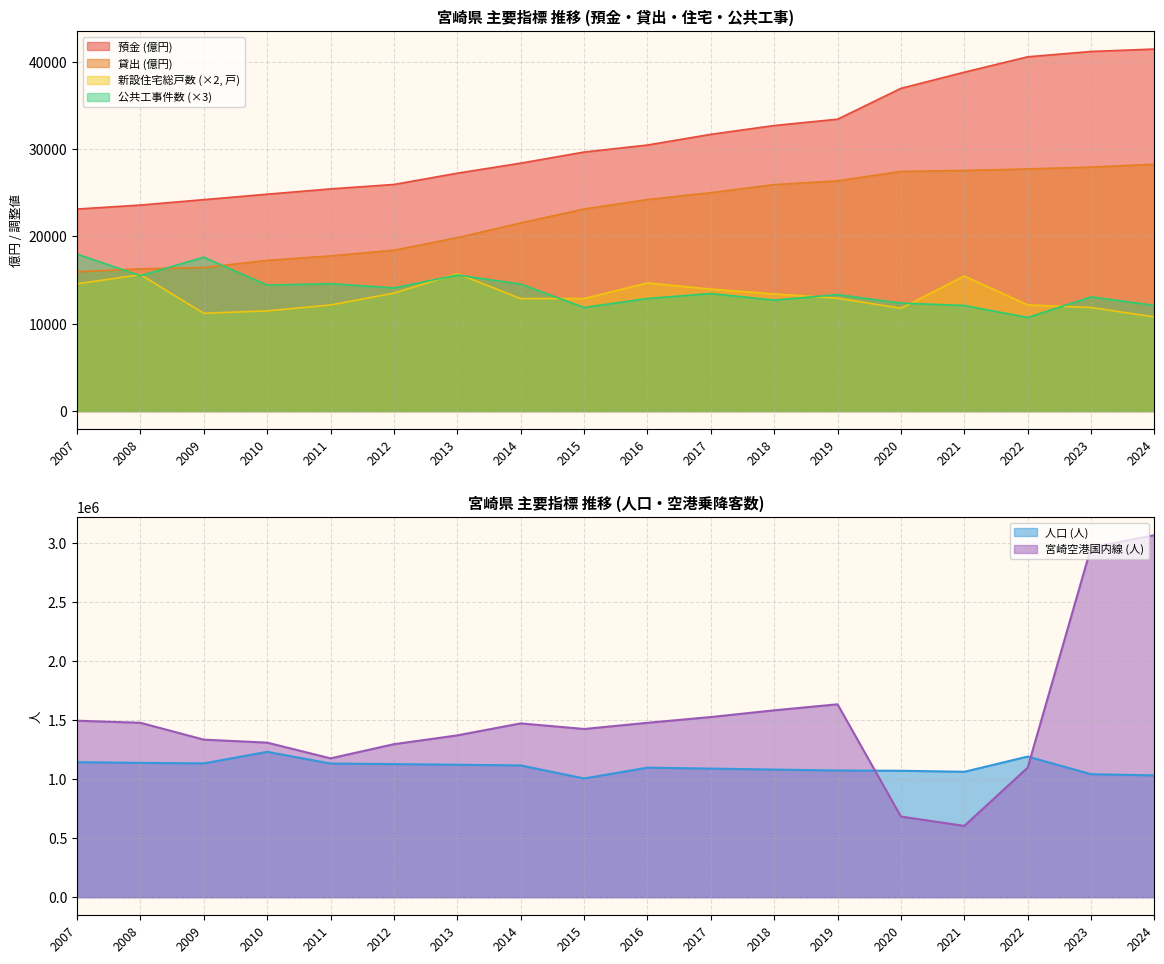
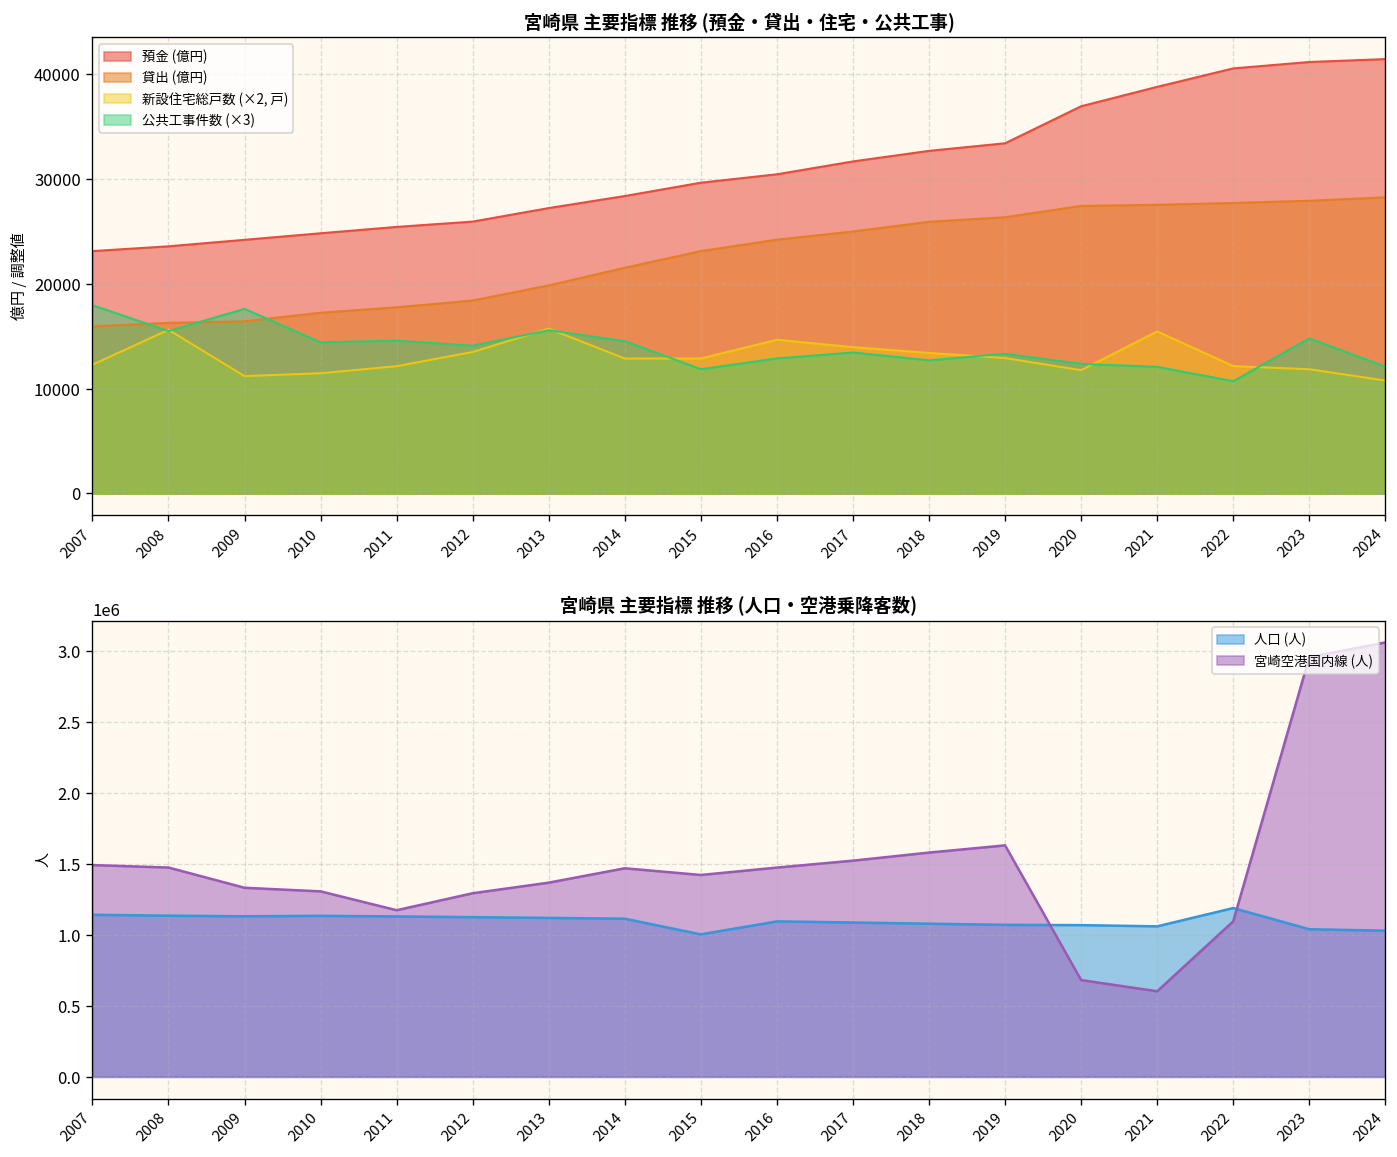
  {
    "宮崎県 主要指標 推移 (預金・貸出・住宅・公共工事)": {
      "新設住宅総戸数 (×2, 戸)": {
-       "2007": 15000,
+       "2007": 12000,
        "2009": 11000,
        "2010": 11000,
        "2011": 12000,
        "2012": 14000,
        "2014": 13000,
        "2015": 13000,
        "2016": 15000,
        "2017": 14000,
        "2018": 13000,
        "2019": 13000,
        "2020": 12000,
        "2021": 15000,
        "2022": 12000,
        "2023": 12000,
        "2024": 11000
      },
      "公共工事件数 (×3)": {
        "2007": 18000,
        "2009": 18000,
        "2010": 14000,
        "2011": 15000,
        "2012": 14000,
        "2014": 15000,
        "2015": 12000,
        "2016": 13000,
        "2017": 13000,
        "2018": 13000,
        "2019": 13000,
        "2020": 12000,
        "2021": 12000,
        "2022": 11000,
-       "2023": 13000,
+       "2023": 15000,
        "2024": 12000
      }
    },
    "宮崎県 主要指標 推移 (人口・空港乗降客数)": {
      "人口 (人)": {
        "2007": 1140000,
        "2008": 1140000,
        "2009": 1130000,
-       "2010": 1230000,
+       "2010": 1140000,
        "2011": 1130000,
        "2012": 1130000,
        "2013": 1120000,
        "2014": 1110000,
        "2015": 1000000,
        "2016": 1100000,
        "2017": 1090000,
        "2018": 1080000,
        "2019": 1070000,
        "2020": 1070000,
        "2021": 1060000,
        "2022": 1190000,
        "2023": 1040000,
        "2024": 1030000
      },
      "宮崎空港国内線 (人)": {
        "2007": 1490000,
        "2008": 1480000,
        "2009": 1330000,
        "2010": 1310000,
        "2011": 1170000,
        "2012": 1290000,
        "2013": 1370000,
        "2014": 1470000,
        "2015": 1420000,
        "2016": 1480000,
        "2017": 1520000,
        "2018": 1580000,
        "2019": 1630000,
        "2020": 680000,
        "2021": 600000,
        "2022": 1100000,
        "2024": 3060000
      }
    }
  }
